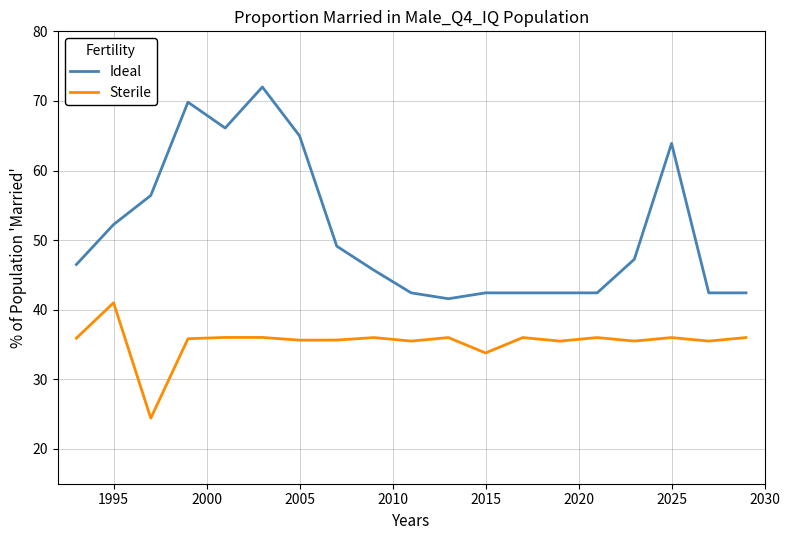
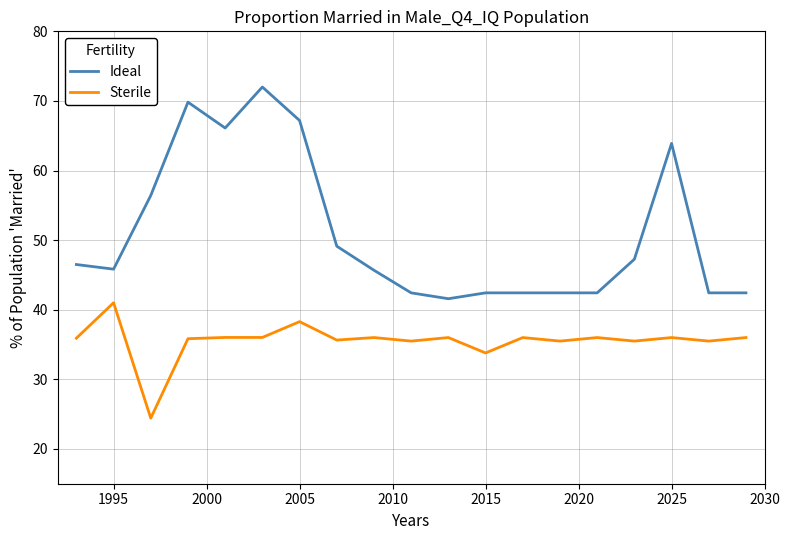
  {
    "Ideal": {
-     "1995": 52,
-     "2005": 65,
+     "1995": 46,
+     "2005": 67,
      "2015": 42,
      "2025": 64
    },
    "Sterile": {
      "1995": 41,
-     "2005": 36,
+     "2005": 38,
      "2015": 34,
      "2025": 36
    }
  }
